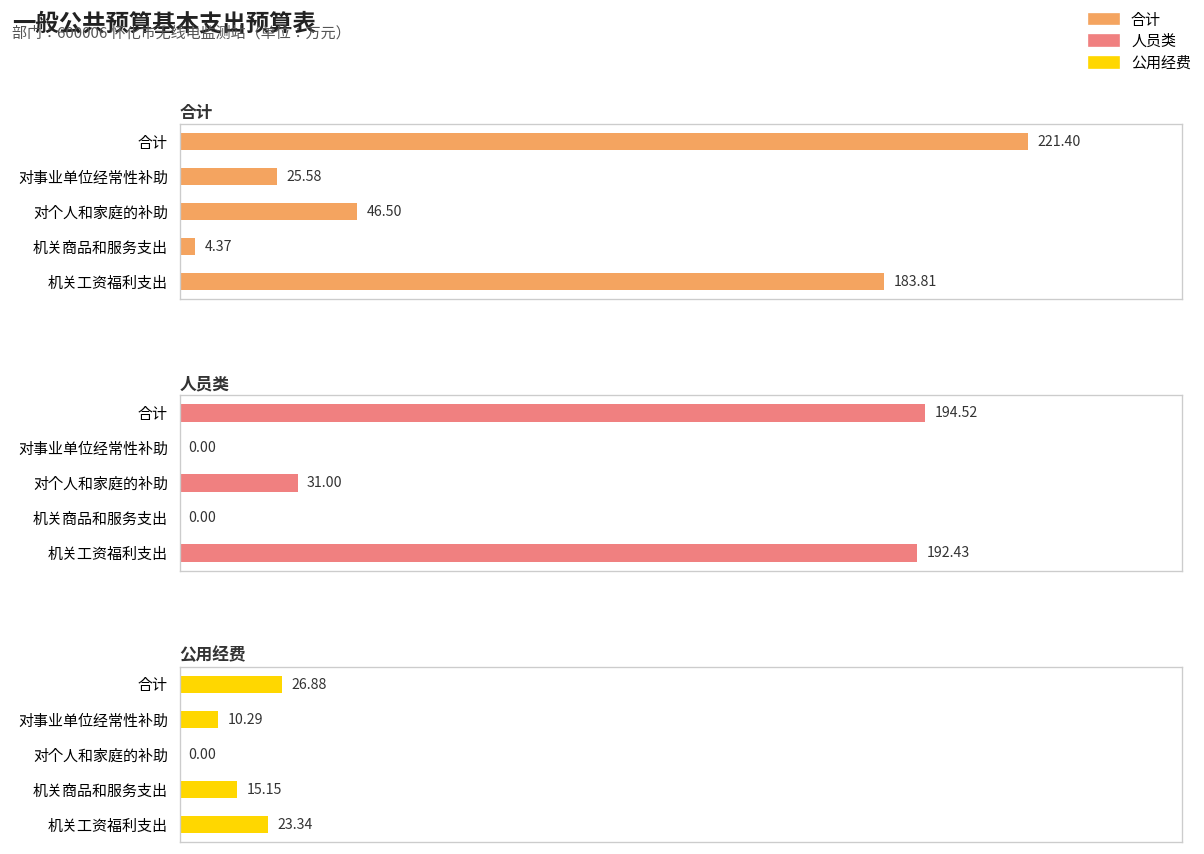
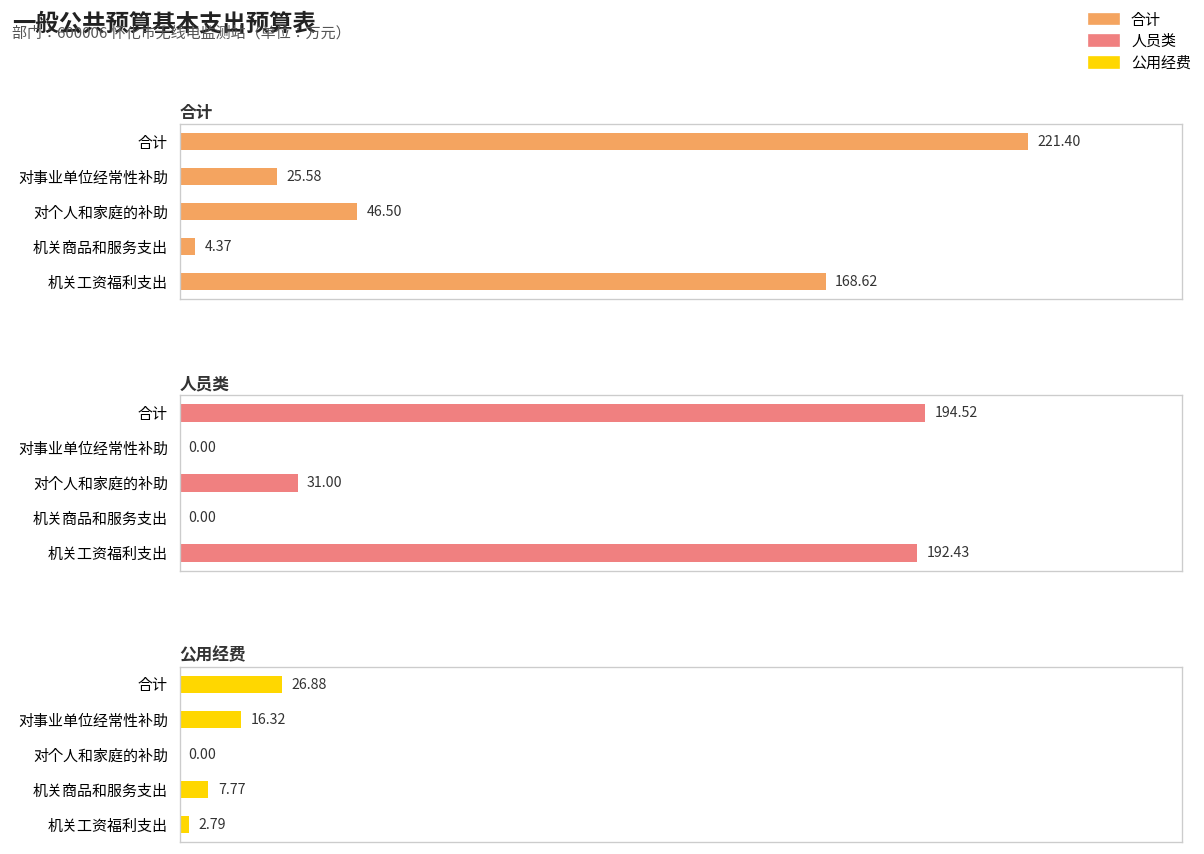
  {
    "合计": {
      "合计": 221.40,
      "对事业单位经常性补助": 25.58,
      "对个人和家庭的补助": 46.50,
      "机关商品和服务支出": 4.37,
-     "机关工资福利支出": 183.81
+     "机关工资福利支出": 168.62
    },
    "人员类": {
      "合计": 194.52,
      "对事业单位经常性补助": 0.00,
      "对个人和家庭的补助": 31.00,
      "机关商品和服务支出": 0.00,
      "机关工资福利支出": 192.43
    },
    "公用经费": {
      "合计": 26.88,
-     "对事业单位经常性补助": 10.29,
+     "对事业单位经常性补助": 16.32,
      "对个人和家庭的补助": 0.00,
-     "机关商品和服务支出": 15.15,
-     "机关工资福利支出": 23.34
+     "机关商品和服务支出": 7.77,
+     "机关工资福利支出": 2.79
    }
  }
